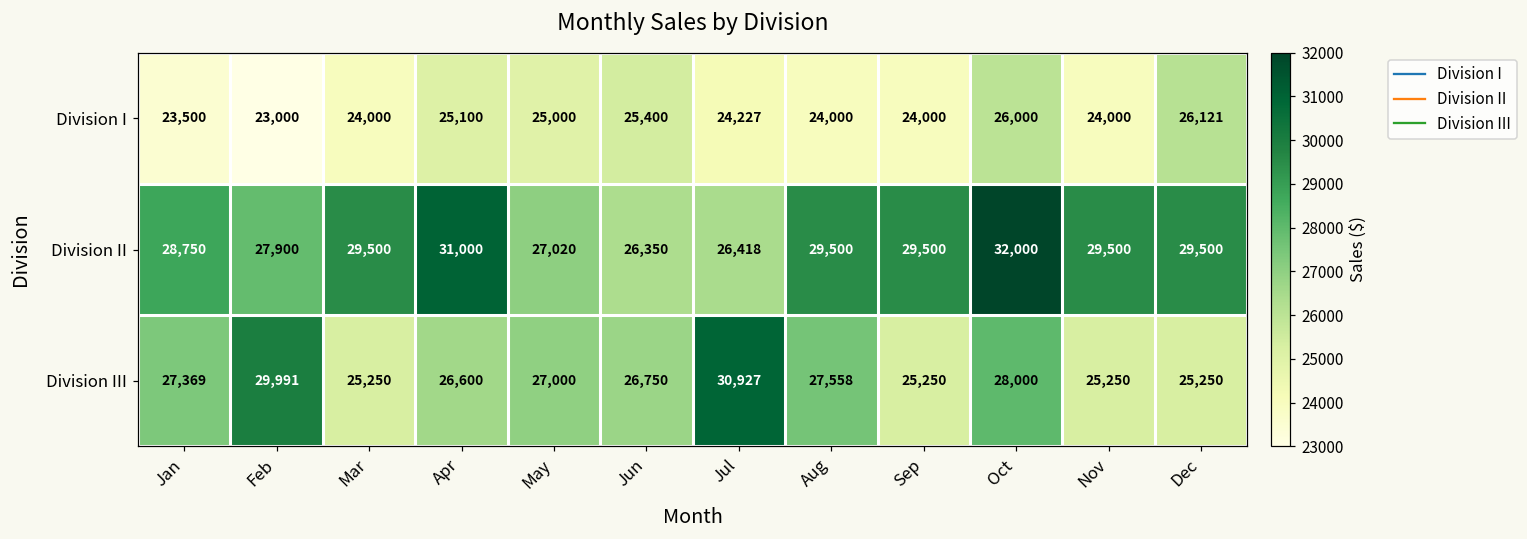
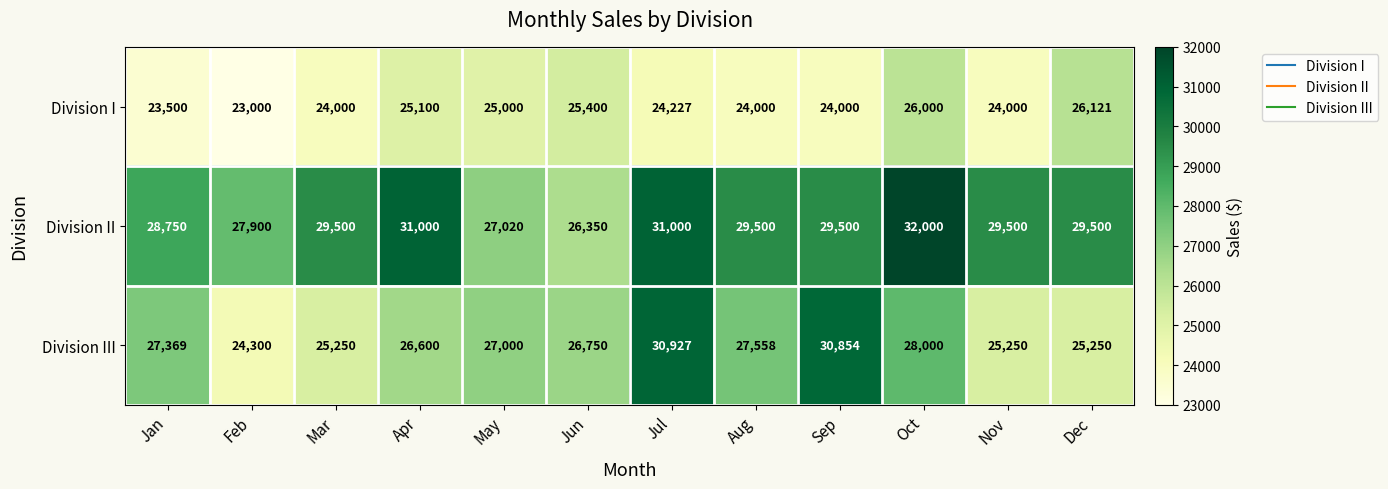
  {
    "Division I": {
      "Jan": "23,500",
      "Feb": "23,000",
      "Mar": "24,000",
      "Apr": "25,100",
      "May": "25,000",
      "Jun": "25,400",
      "Jul": "24,227",
      "Aug": "24,000",
      "Sep": "24,000",
      "Oct": "26,000",
      "Nov": "24,000",
      "Dec": "26,121"
    },
    "Division II": {
      "Jan": "28,750",
      "Feb": "27,900",
      "Mar": "29,500",
      "Apr": "31,000",
      "May": "27,020",
      "Jun": "26,350",
-     "Jul": "26,418",
+     "Jul": "31,000",
      "Aug": "29,500",
      "Sep": "29,500",
      "Oct": "32,000",
      "Nov": "29,500",
      "Dec": "29,500"
    },
    "Division III": {
      "Jan": "27,369",
-     "Feb": "29,991",
+     "Feb": "24,300",
      "Mar": "25,250",
      "Apr": "26,600",
      "May": "27,000",
      "Jun": "26,750",
      "Jul": "30,927",
      "Aug": "27,558",
-     "Sep": "25,250",
+     "Sep": "30,854",
      "Oct": "28,000",
      "Nov": "25,250",
      "Dec": "25,250"
    }
  }
